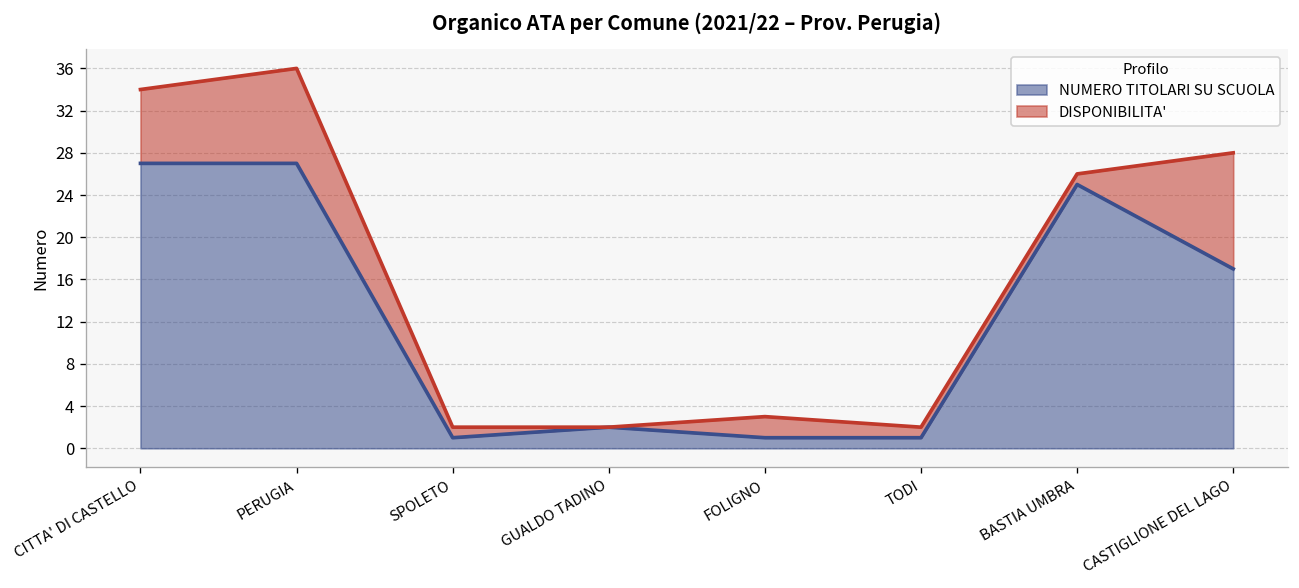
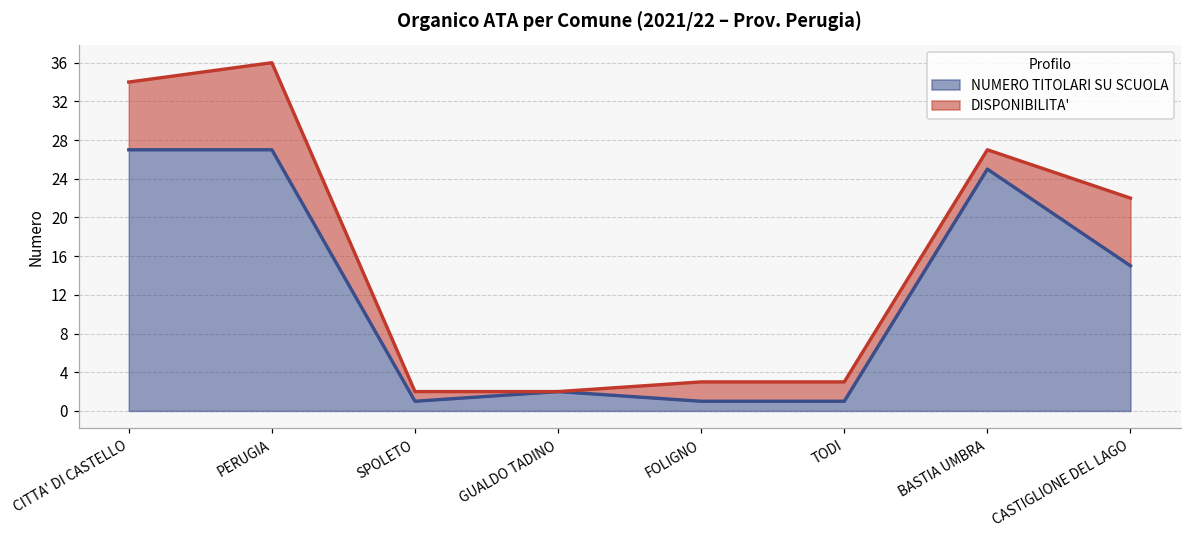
  {
    "NUMERO TITOLARI SU SCUOLA": {
      "CITTA' DI CASTELLO": 27,
      "PERUGIA": 27,
      "SPOLETO": 1,
      "FOLIGNO": 1,
      "TODI": 1,
      "BASTIA UMBRA": 25,
-     "CASTIGLIONE DEL LAGO": 17
+     "CASTIGLIONE DEL LAGO": 15
    },
    "DISPONIBILITA'": {
      "CITTA' DI CASTELLO": 7,
      "PERUGIA": 9,
      "SPOLETO": 1,
      "FOLIGNO": 2,
-     "TODI": 1,
-     "BASTIA UMBRA": 1,
-     "CASTIGLIONE DEL LAGO": 11
+     "TODI": 2,
+     "BASTIA UMBRA": 2,
+     "CASTIGLIONE DEL LAGO": 7
    }
  }
